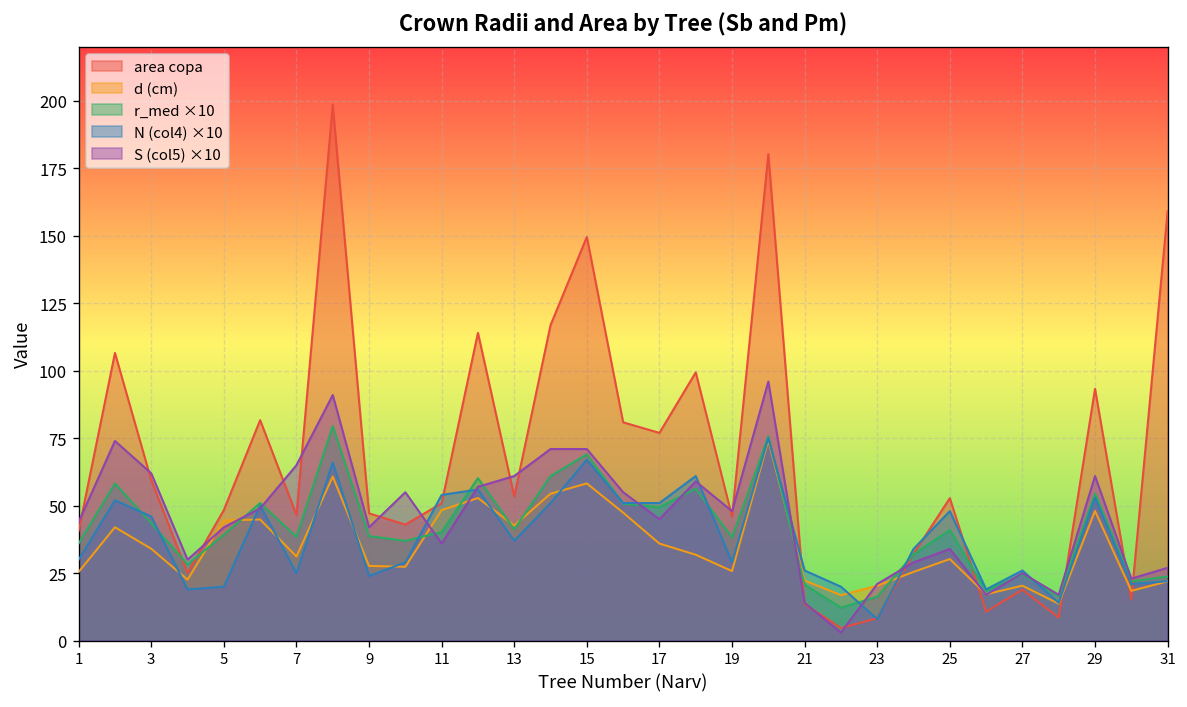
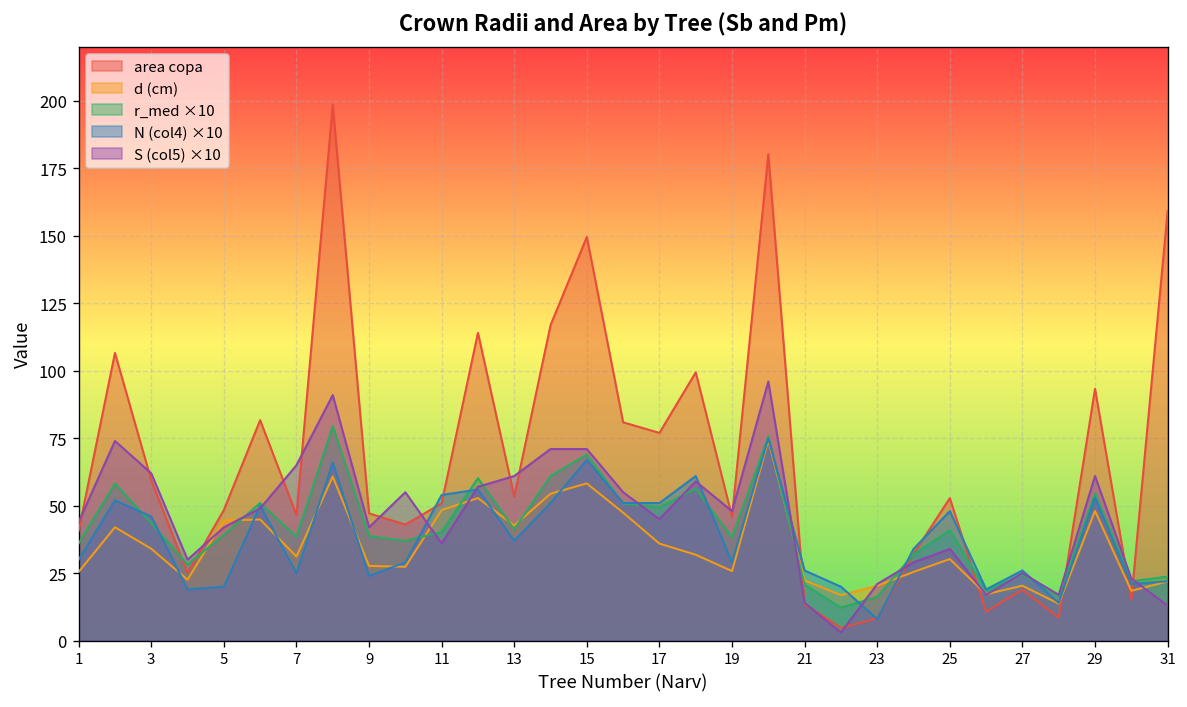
  {
    "area copa": {
      "31": 159
    },
    "r_med ×10": {
      "31": 24
    },
    "S (col5) ×10": {
-     "31": 27
+     "31": 13
    }
  }
